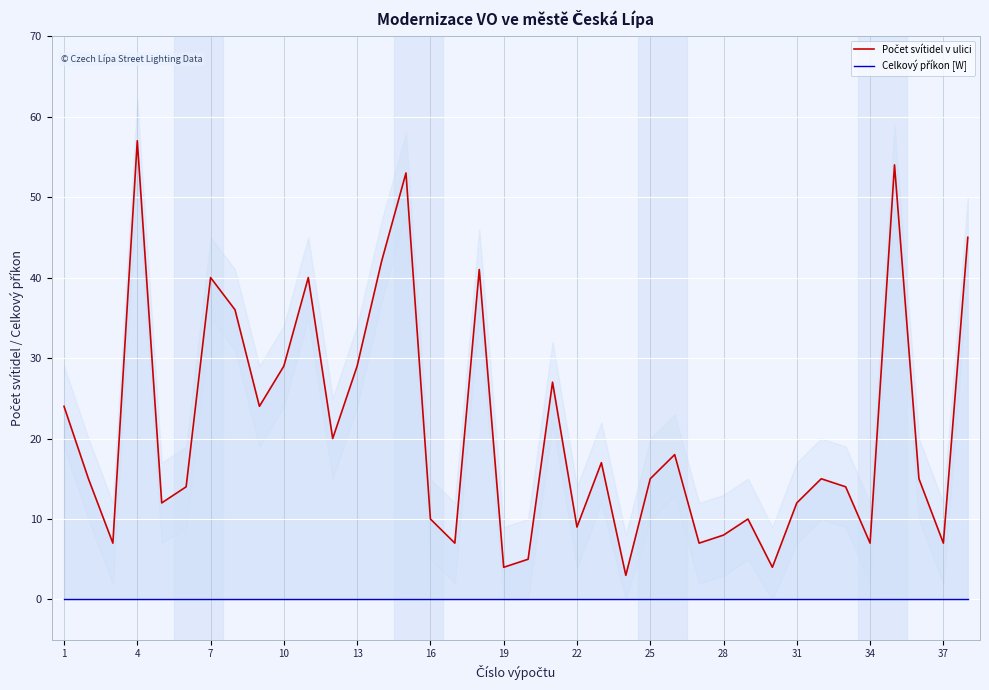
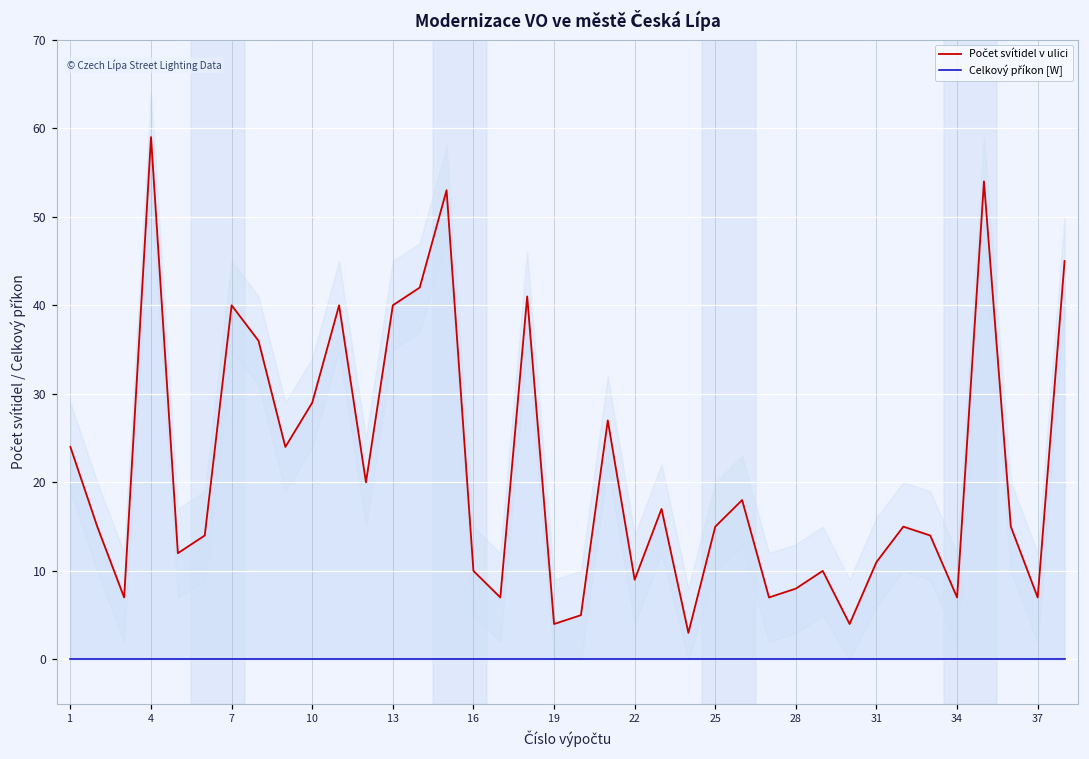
  {
    "Počet svítidel v ulici": {
      "1": 24,
-     "4": 57,
+     "4": 59,
      "7": 40,
      "10": 29,
-     "13": 29,
+     "13": 40,
      "16": 10,
      "19": 4,
      "22": 9,
      "25": 15,
      "28": 8,
-     "31": 12,
+     "31": 11,
      "34": 7,
      "37": 7
    },
    "Celkový příkon [W]": {
      "1": 0,
      "4": 0,
      "7": 0,
      "10": 0,
      "13": 0,
      "16": 0,
      "19": 0,
      "22": 0,
      "25": 0,
      "28": 0,
      "31": 0,
      "34": 0,
      "37": 0
    }
  }
